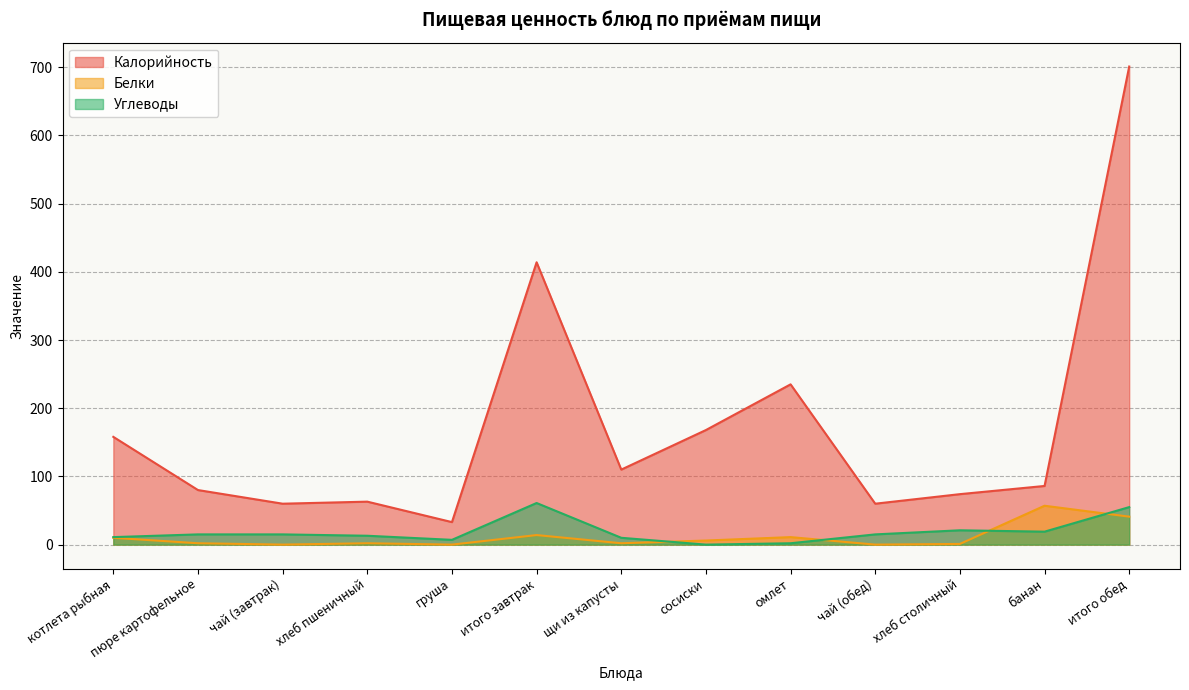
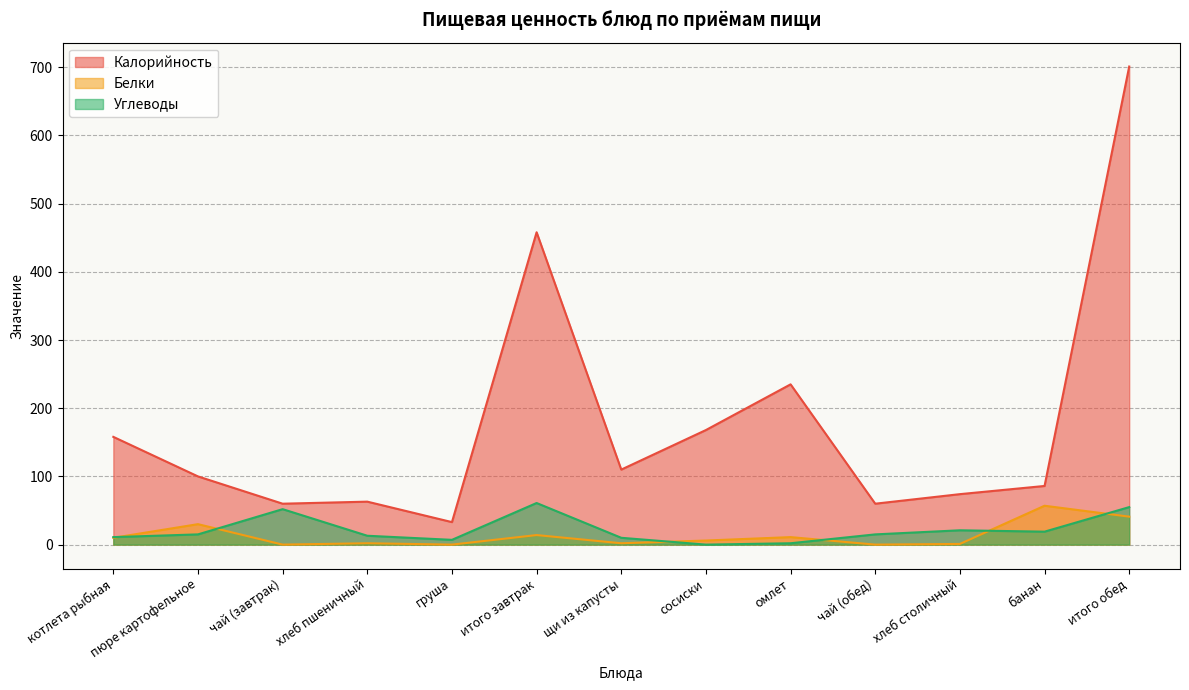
  {
    "Калорийность": {
      "котлета рыбная": 160,
-     "пюре картофельное": 80,
+     "пюре картофельное": 100,
      "чай (завтрак)": 60,
      "хлеб пшеничный": 60,
      "груша": 30,
-     "итого завтрак": 410,
+     "итого завтрак": 460,
      "щи из капусты": 110,
      "сосиски": 170,
      "омлет": 240,
      "чай (обед)": 60,
      "хлеб столичный": 70,
      "банан": 90,
      "итого обед": 700
    },
    "Белки": {
-     "пюре картофельное": 0,
+     "пюре картофельное": 30,
      "чай (завтрак)": 0,
      "хлеб пшеничный": 0,
      "груша": 0,
      "итого завтрак": 10,
      "щи из капусты": 0,
      "сосиски": 10,
      "омлет": 10,
      "чай (обед)": 0,
      "хлеб столичный": 0,
      "банан": 60,
      "итого обед": 40
    },
    "Углеводы": {
      "пюре картофельное": 20,
-     "чай (завтрак)": 20,
+     "чай (завтрак)": 50,
      "хлеб пшеничный": 10,
      "груша": 10,
      "итого завтрак": 60,
      "щи из капусты": 10,
      "сосиски": 0,
      "омлет": 0,
      "чай (обед)": 20,
      "хлеб столичный": 20,
      "банан": 20,
      "итого обед": 60
    }
  }
